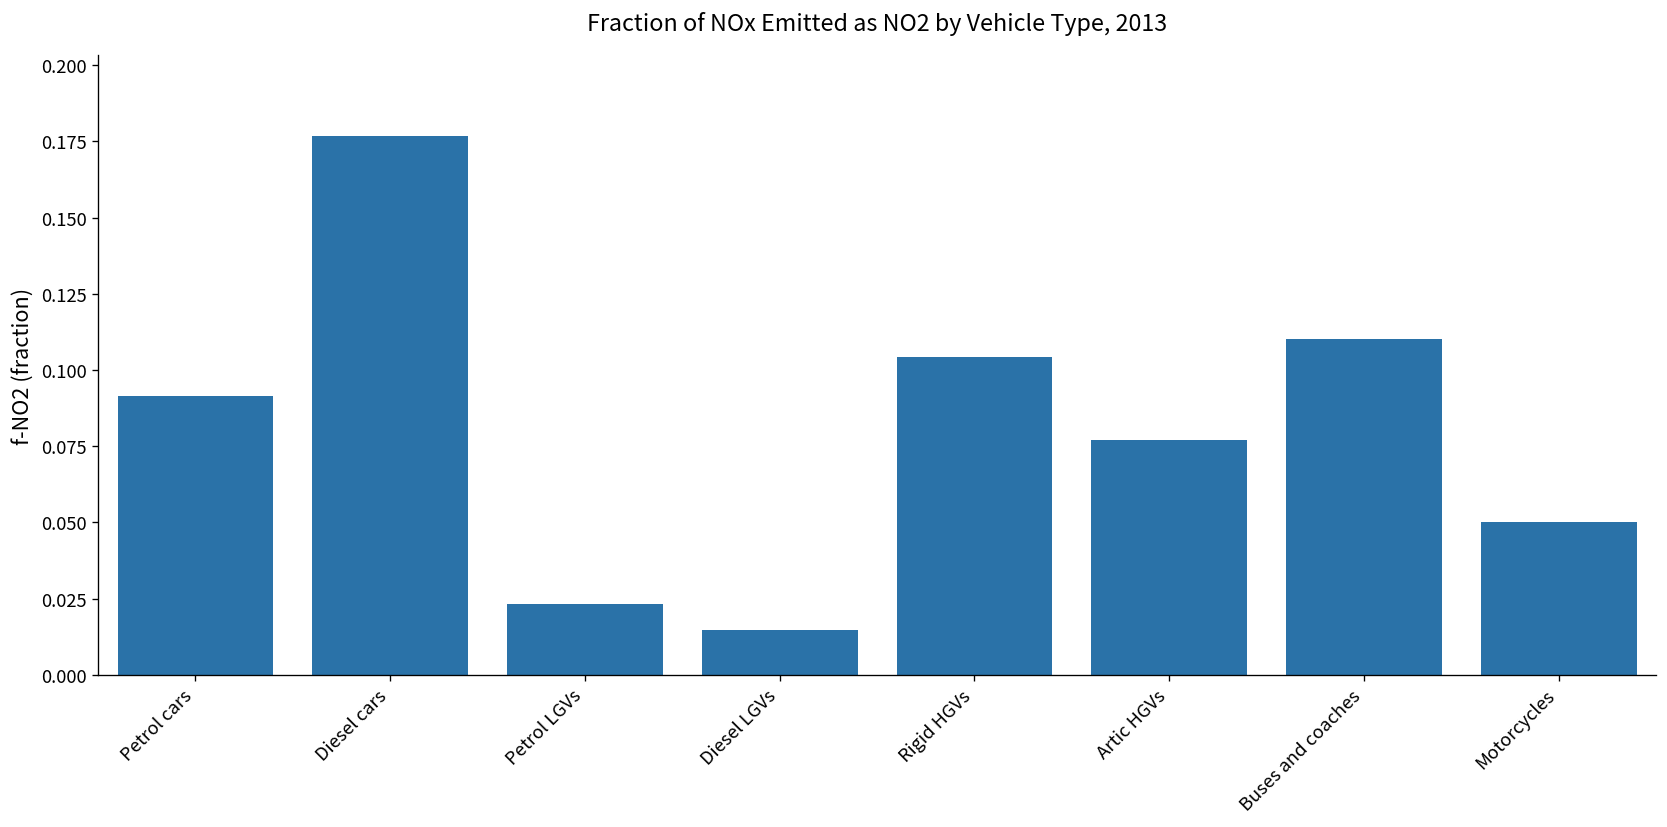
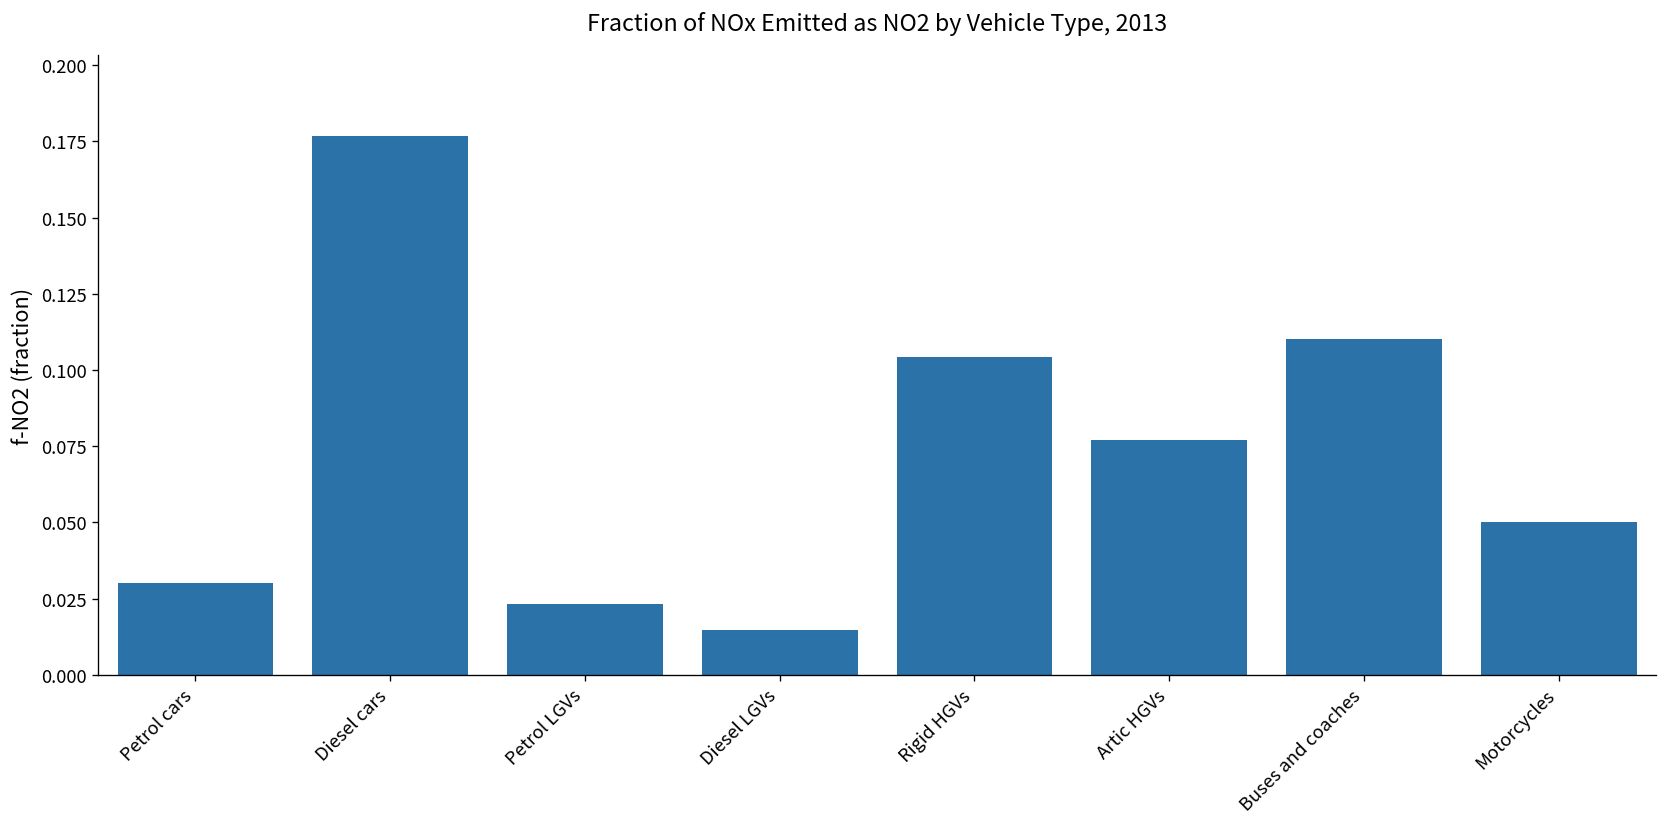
  {
-   "Petrol cars": 0.092,
+   "Petrol cars": 0.030,
    "Diesel cars": 0.177,
    "Petrol LGVs": 0.023,
    "Diesel LGVs": 0.015,
    "Rigid HGVs": 0.104,
    "Artic HGVs": 0.077,
    "Buses and coaches": 0.110,
    "Motorcycles": 0.050
  }
